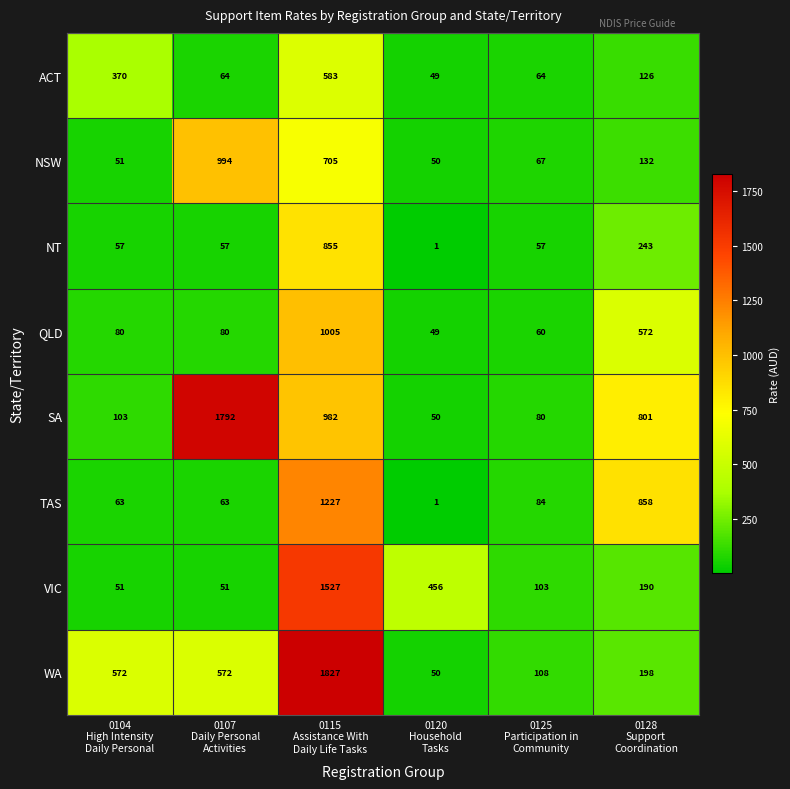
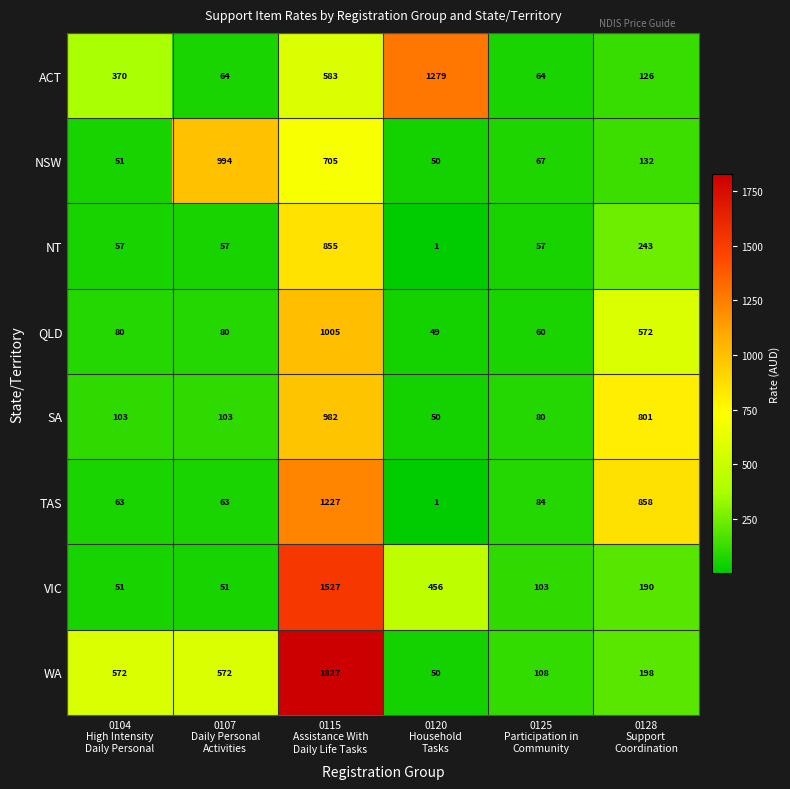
  {
    "ACT": {
      "0104 High Intensity Daily Personal": 370,
      "0107 Daily Personal Activities": 64,
      "0115 Assistance With Daily Life Tasks": 583,
-     "0120 Household Tasks": 49,
+     "0120 Household Tasks": 1279,
      "0125 Participation in Community": 64,
      "0128 Support Coordination": 126
    },
    "NSW": {
      "0104 High Intensity Daily Personal": 51,
      "0107 Daily Personal Activities": 994,
      "0115 Assistance With Daily Life Tasks": 705,
      "0120 Household Tasks": 50,
      "0125 Participation in Community": 67,
      "0128 Support Coordination": 132
    },
    "NT": {
      "0104 High Intensity Daily Personal": 57,
      "0107 Daily Personal Activities": 57,
      "0115 Assistance With Daily Life Tasks": 855,
      "0120 Household Tasks": 1,
      "0125 Participation in Community": 57,
      "0128 Support Coordination": 243
    },
    "QLD": {
      "0104 High Intensity Daily Personal": 80,
      "0107 Daily Personal Activities": 80,
      "0115 Assistance With Daily Life Tasks": 1005,
      "0120 Household Tasks": 49,
      "0125 Participation in Community": 60,
      "0128 Support Coordination": 572
    },
    "SA": {
      "0104 High Intensity Daily Personal": 103,
-     "0107 Daily Personal Activities": 1792,
+     "0107 Daily Personal Activities": 103,
      "0115 Assistance With Daily Life Tasks": 982,
      "0120 Household Tasks": 50,
      "0125 Participation in Community": 80,
      "0128 Support Coordination": 801
    },
    "TAS": {
      "0104 High Intensity Daily Personal": 63,
      "0107 Daily Personal Activities": 63,
      "0115 Assistance With Daily Life Tasks": 1227,
      "0120 Household Tasks": 1,
      "0125 Participation in Community": 84,
      "0128 Support Coordination": 858
    },
    "VIC": {
      "0104 High Intensity Daily Personal": 51,
      "0107 Daily Personal Activities": 51,
      "0115 Assistance With Daily Life Tasks": 1527,
      "0120 Household Tasks": 456,
      "0125 Participation in Community": 103,
      "0128 Support Coordination": 190
    },
    "WA": {
      "0104 High Intensity Daily Personal": 572,
      "0107 Daily Personal Activities": 572,
      "0115 Assistance With Daily Life Tasks": 1827,
      "0120 Household Tasks": 50,
      "0125 Participation in Community": 108,
      "0128 Support Coordination": 198
    }
  }
